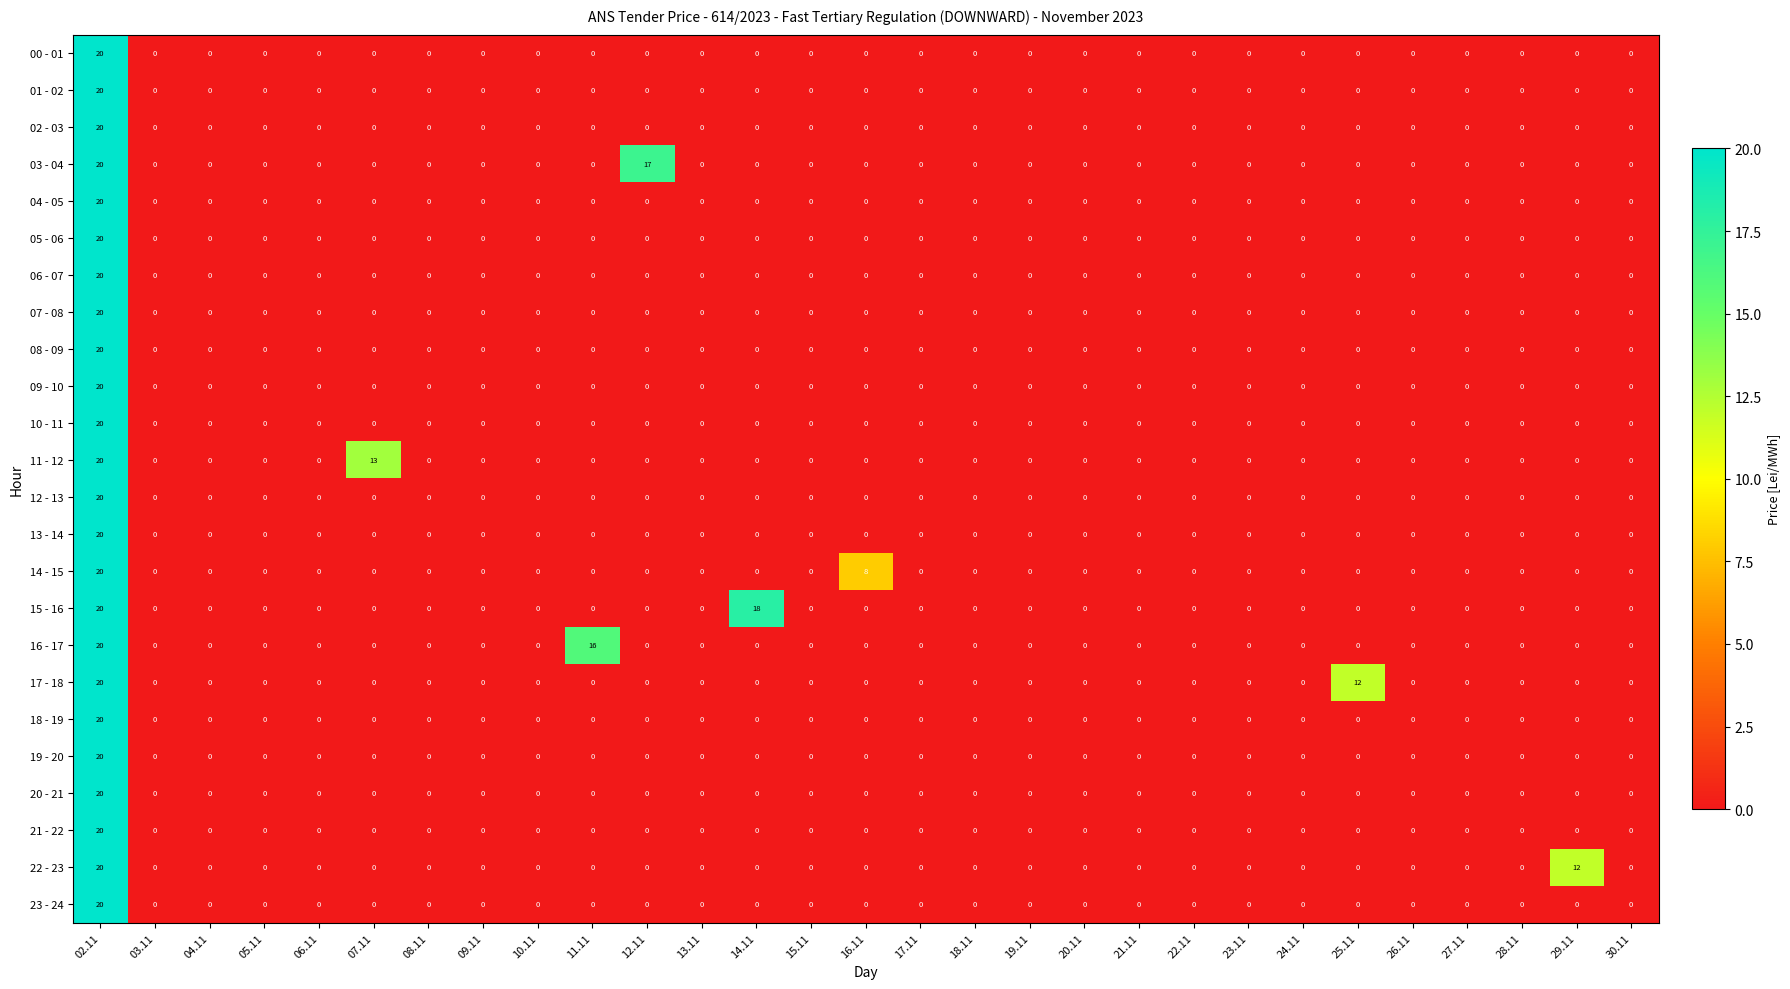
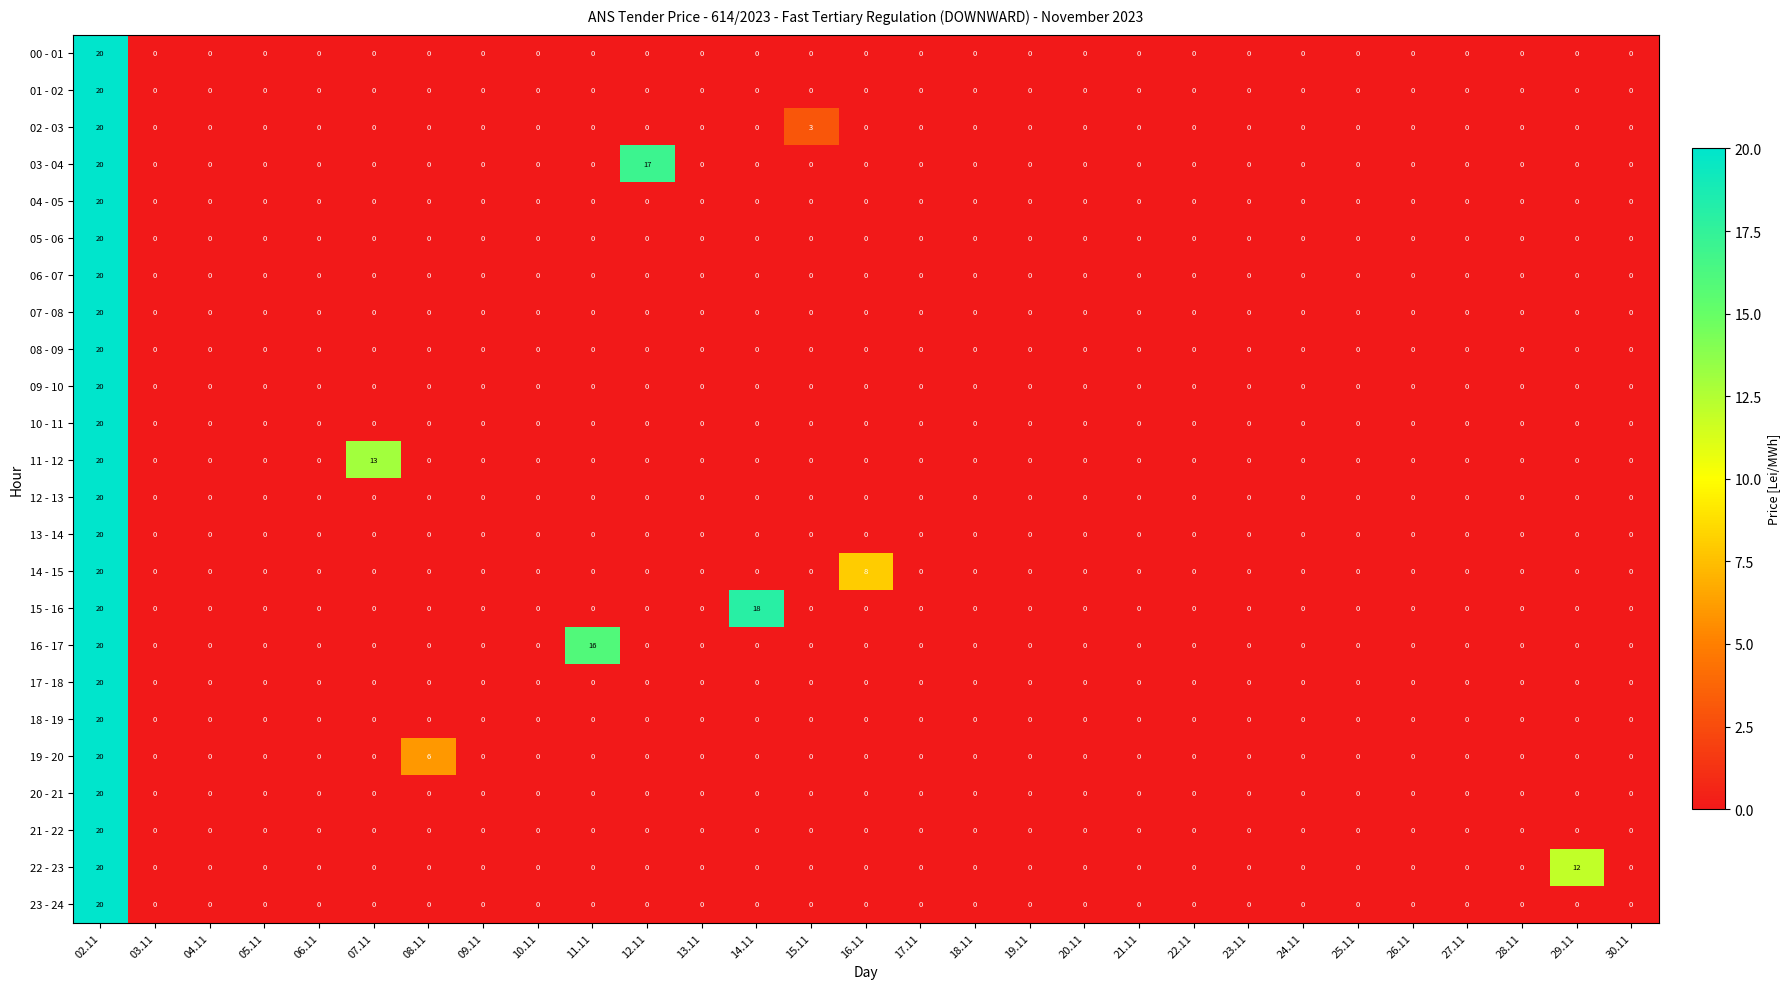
  {
    "02 - 03": {
      "02.11": 20,
      "03.11": 0,
      "04.11": 0,
      "05.11": 0,
      "06.11": 0,
      "07.11": 0,
      "08.11": 0,
      "09.11": 0,
      "10.11": 0,
      "11.11": 0,
      "12.11": 0,
      "13.11": 0,
      "14.11": 0,
-     "15.11": 0,
+     "15.11": 3,
      "16.11": 0,
      "17.11": 0,
      "18.11": 0,
      "19.11": 0,
      "20.11": 0,
      "21.11": 0,
      "22.11": 0,
      "23.11": 0,
      "24.11": 0,
      "25.11": 0,
      "26.11": 0,
      "27.11": 0,
      "28.11": 0,
      "29.11": 0,
      "30.11": 0
    },
    "17 - 18": {
      "02.11": 20,
      "03.11": 0,
      "04.11": 0,
      "05.11": 0,
      "06.11": 0,
      "07.11": 0,
      "08.11": 0,
      "09.11": 0,
      "10.11": 0,
      "11.11": 0,
      "12.11": 0,
      "13.11": 0,
      "14.11": 0,
      "15.11": 0,
      "16.11": 0,
      "17.11": 0,
      "18.11": 0,
      "19.11": 0,
      "20.11": 0,
      "21.11": 0,
      "22.11": 0,
      "23.11": 0,
      "24.11": 0,
-     "25.11": 12,
+     "25.11": 0,
      "26.11": 0,
      "27.11": 0,
      "28.11": 0,
      "29.11": 0,
      "30.11": 0
    },
    "19 - 20": {
      "02.11": 20,
      "03.11": 0,
      "04.11": 0,
      "05.11": 0,
      "06.11": 0,
      "07.11": 0,
-     "08.11": 0,
+     "08.11": 6,
      "09.11": 0,
      "10.11": 0,
      "11.11": 0,
      "12.11": 0,
      "13.11": 0,
      "14.11": 0,
      "15.11": 0,
      "16.11": 0,
      "17.11": 0,
      "18.11": 0,
      "19.11": 0,
      "20.11": 0,
      "21.11": 0,
      "22.11": 0,
      "23.11": 0,
      "24.11": 0,
      "25.11": 0,
      "26.11": 0,
      "27.11": 0,
      "28.11": 0,
      "29.11": 0,
      "30.11": 0
    }
  }
